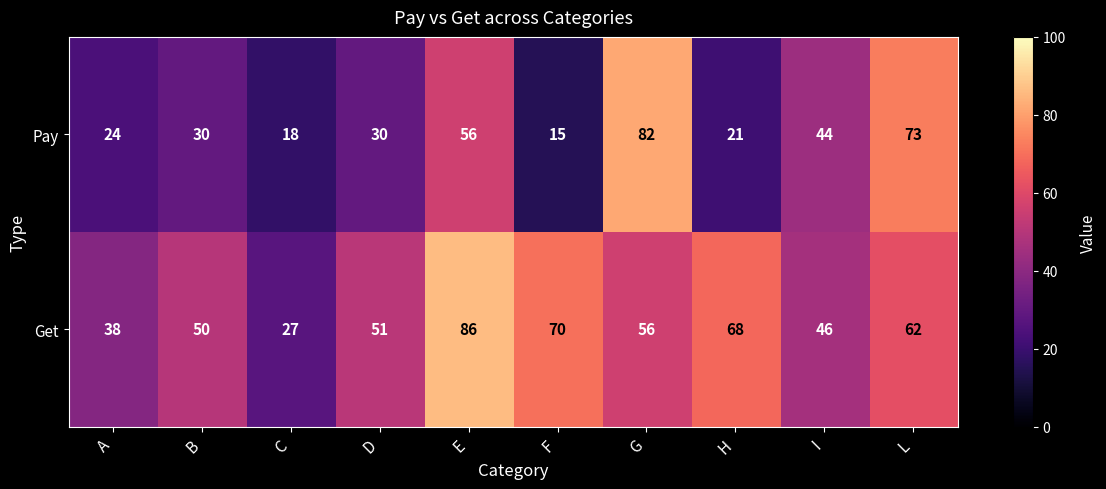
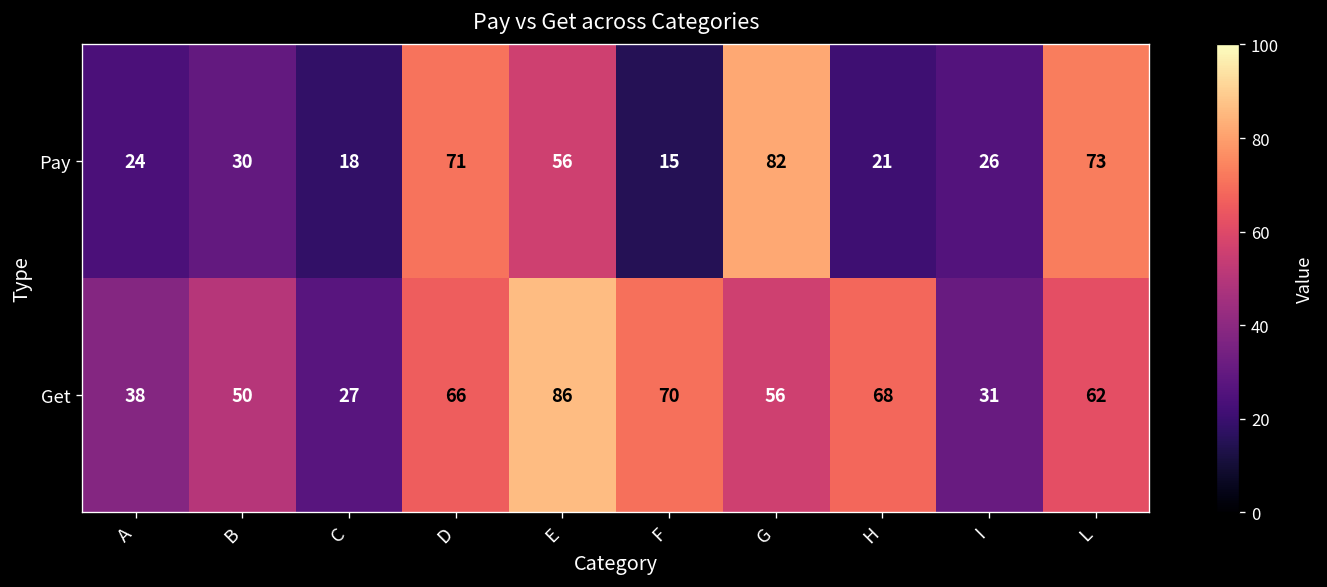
  {
    "Pay": {
      "A": 24,
      "B": 30,
      "C": 18,
-     "D": 30,
+     "D": 71,
      "E": 56,
      "F": 15,
      "G": 82,
      "H": 21,
-     "I": 44,
+     "I": 26,
      "L": 73
    },
    "Get": {
      "A": 38,
      "B": 50,
      "C": 27,
-     "D": 51,
+     "D": 66,
      "E": 86,
      "F": 70,
      "G": 56,
      "H": 68,
-     "I": 46,
+     "I": 31,
      "L": 62
    }
  }
